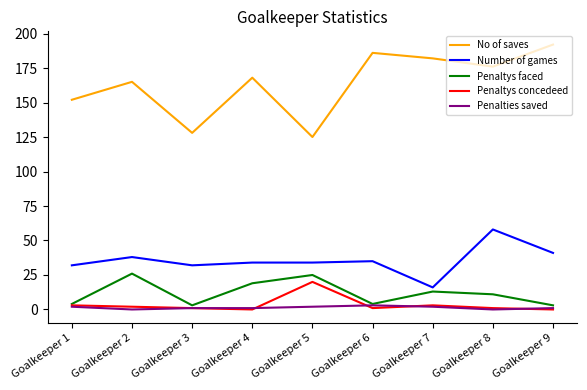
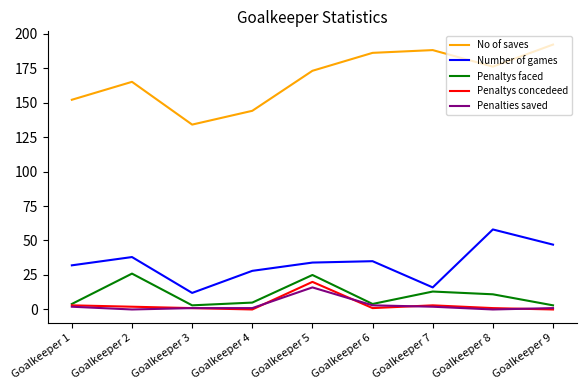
  {
    "No of saves": {
      "Goalkeeper 1": 152,
      "Goalkeeper 2": 165,
-     "Goalkeeper 3": 128,
-     "Goalkeeper 4": 168,
-     "Goalkeeper 5": 125,
+     "Goalkeeper 3": 134,
+     "Goalkeeper 4": 144,
+     "Goalkeeper 5": 173,
      "Goalkeeper 6": 186,
-     "Goalkeeper 7": 182
+     "Goalkeeper 7": 188
    },
    "Number of games": {
      "Goalkeeper 1": 32,
      "Goalkeeper 2": 38,
-     "Goalkeeper 3": 32,
-     "Goalkeeper 4": 34,
+     "Goalkeeper 3": 12,
+     "Goalkeeper 4": 28,
      "Goalkeeper 5": 34,
      "Goalkeeper 6": 35,
      "Goalkeeper 7": 16,
      "Goalkeeper 8": 58,
-     "Goalkeeper 9": 41
+     "Goalkeeper 9": 47
    },
    "Penaltys faced": {
      "Goalkeeper 2": 26,
      "Goalkeeper 3": 3,
-     "Goalkeeper 4": 19,
+     "Goalkeeper 4": 5,
      "Goalkeeper 5": 25,
      "Goalkeeper 7": 13,
      "Goalkeeper 8": 11,
      "Goalkeeper 9": 3
    },
    "Penaltys concedeed": {
      "Goalkeeper 2": 2,
      "Goalkeeper 5": 20,
      "Goalkeeper 6": 1
    },
    "Penalties saved": {
      "Goalkeeper 2": 0,
-     "Goalkeeper 5": 2
+     "Goalkeeper 5": 16
    }
  }
